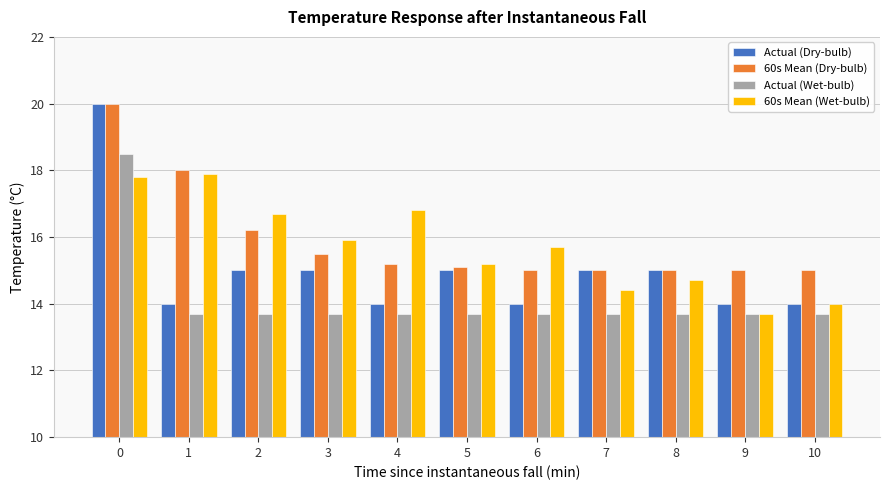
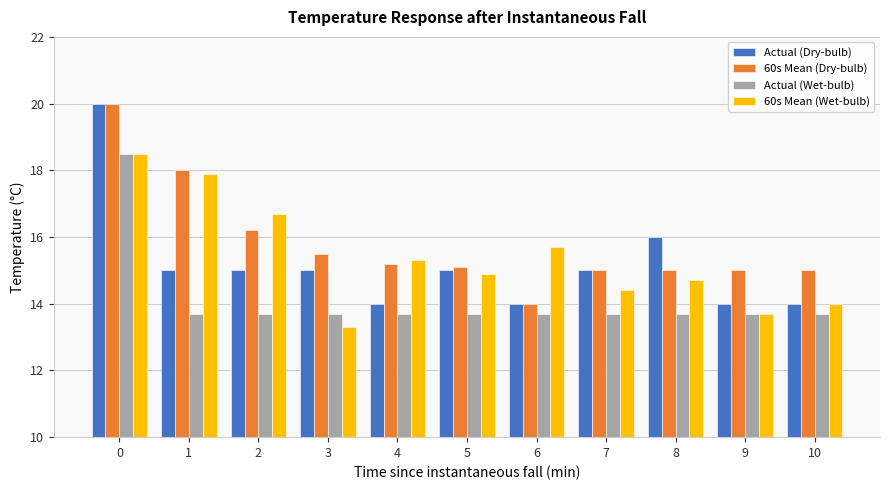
  {
    "Actual (Dry-bulb)": {
      "0": 20,
-     "1": 14,
+     "1": 15,
      "2": 15,
      "3": 15,
      "4": 14,
      "5": 15,
      "6": 14,
      "7": 15,
-     "8": 15,
+     "8": 16,
      "9": 14,
      "10": 14
    },
    "60s Mean (Dry-bulb)": {
      "0": 20,
      "1": 18,
      "2": 16.2,
      "3": 15.5,
      "4": 15.2,
      "5": 15.1,
-     "6": 15,
+     "6": 14,
      "7": 15,
      "8": 15,
      "9": 15,
      "10": 15
    },
    "Actual (Wet-bulb)": {
      "0": 18.5,
      "1": 13.7,
      "2": 13.7,
      "3": 13.7,
      "4": 13.7,
      "5": 13.7,
      "6": 13.7,
      "7": 13.7,
      "8": 13.7,
      "9": 13.7,
      "10": 13.7
    },
    "60s Mean (Wet-bulb)": {
-     "0": 17.8,
+     "0": 18.5,
      "1": 17.9,
      "2": 16.7,
-     "3": 15.9,
-     "4": 16.8,
-     "5": 15.2,
+     "3": 13.3,
+     "4": 15.3,
+     "5": 14.9,
      "6": 15.7,
      "7": 14.4,
      "8": 14.7,
      "9": 13.7,
      "10": 14.0
    }
  }
